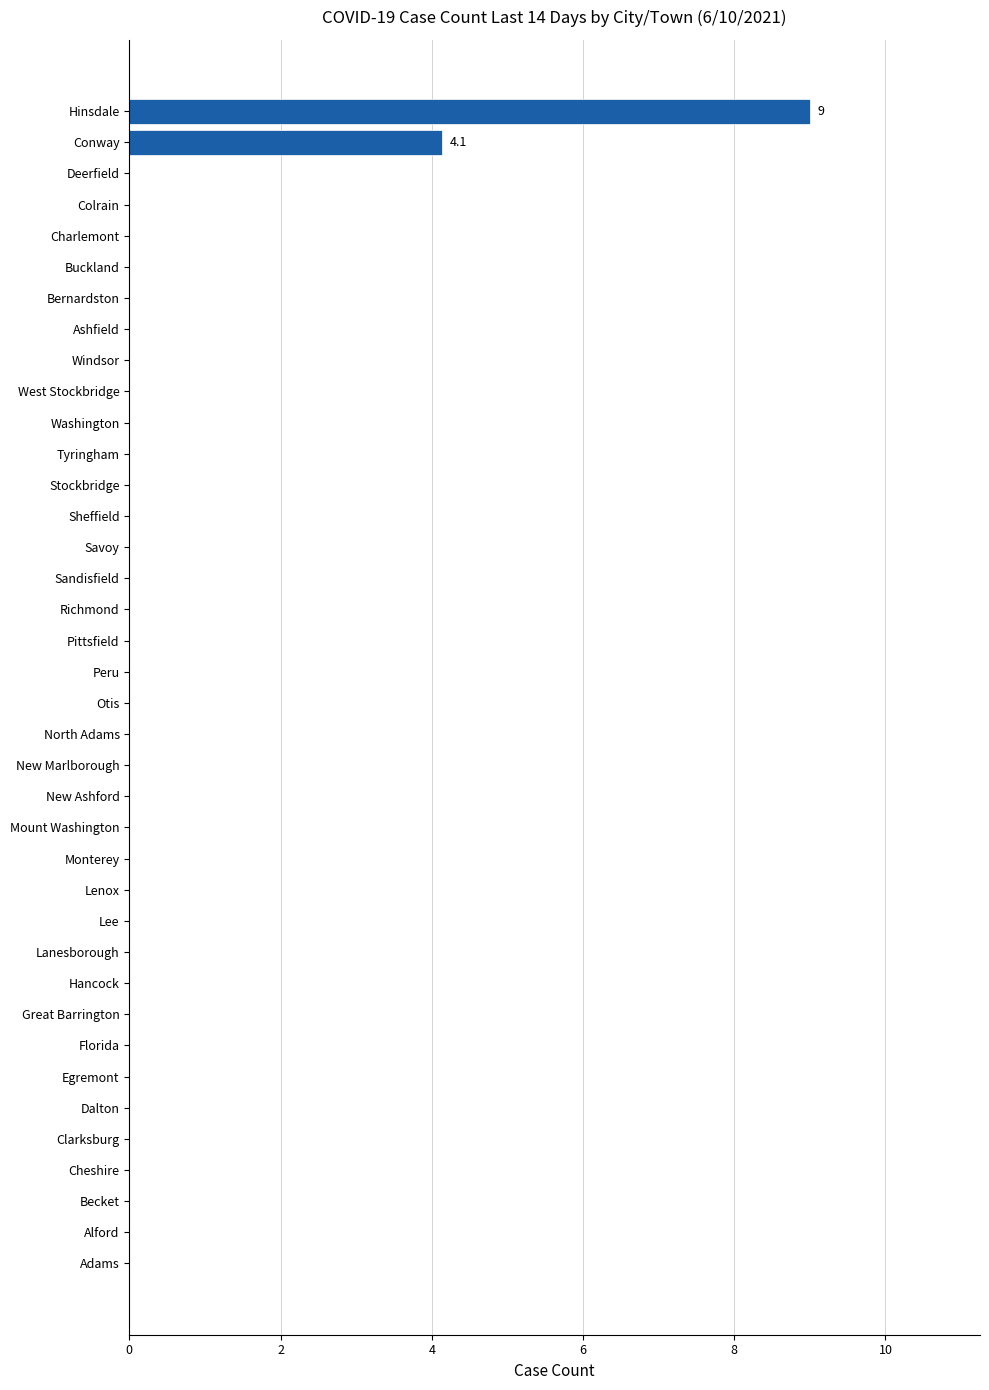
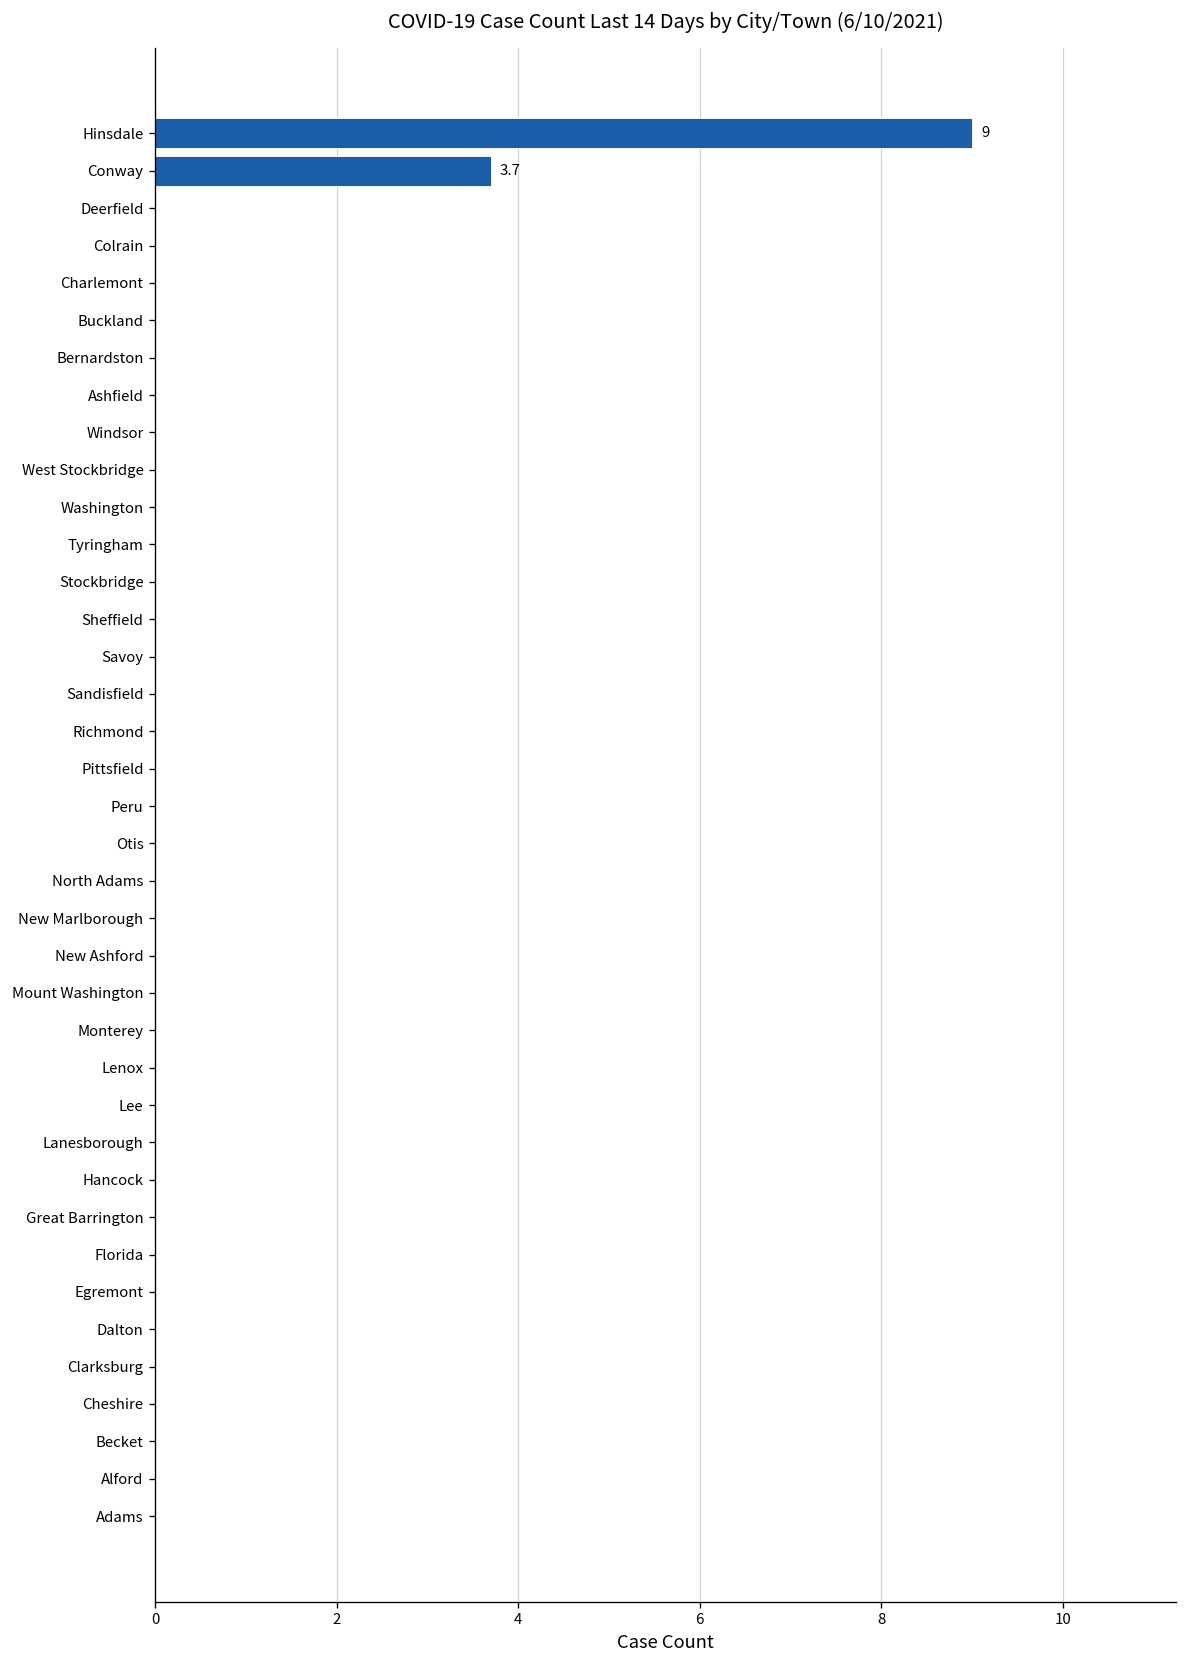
  {
    "Hinsdale": 9,
-   "Conway": 4.1
+   "Conway": 3.7
  }
